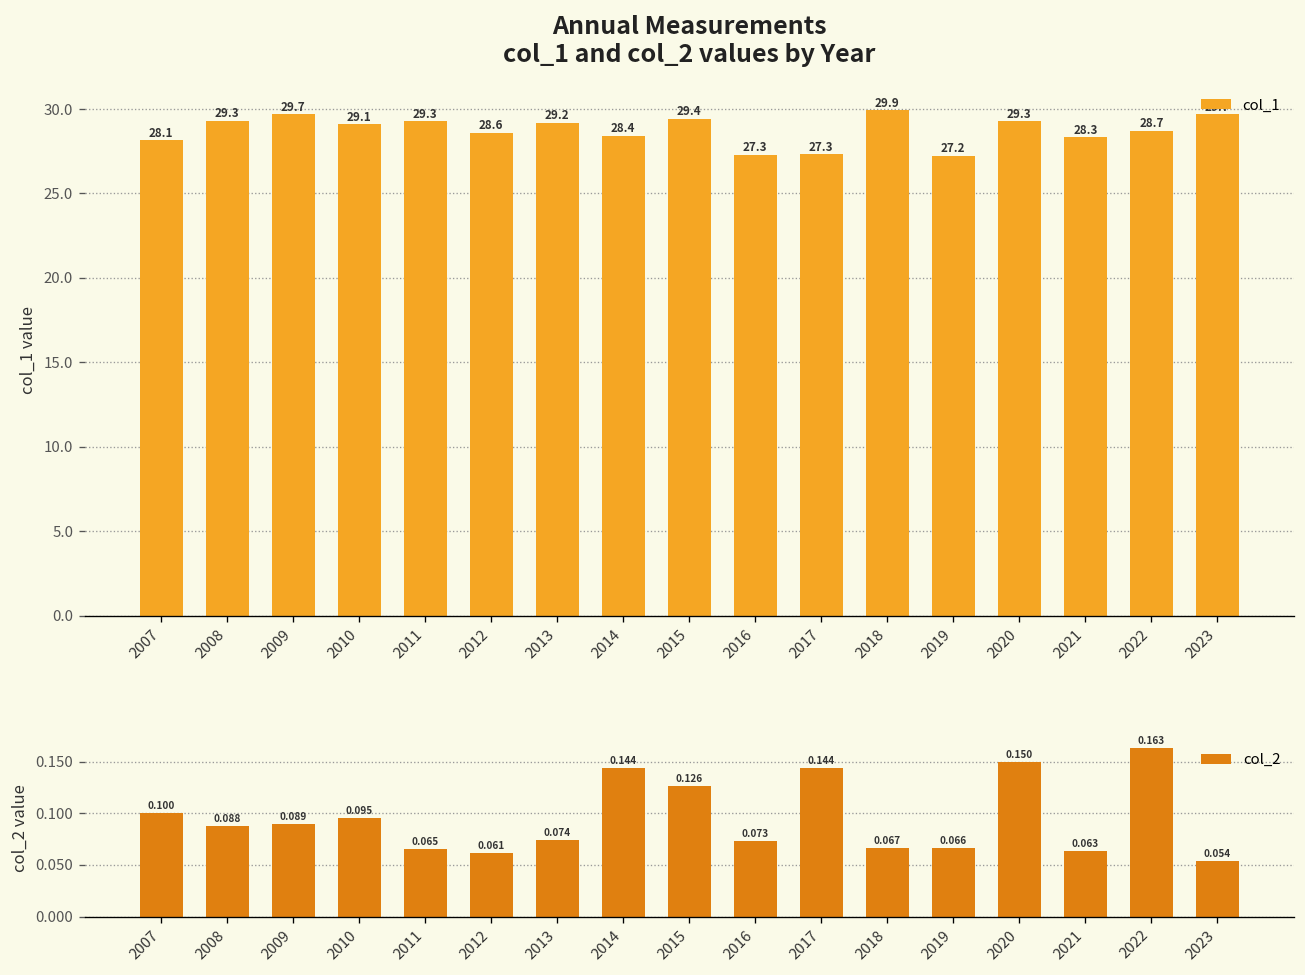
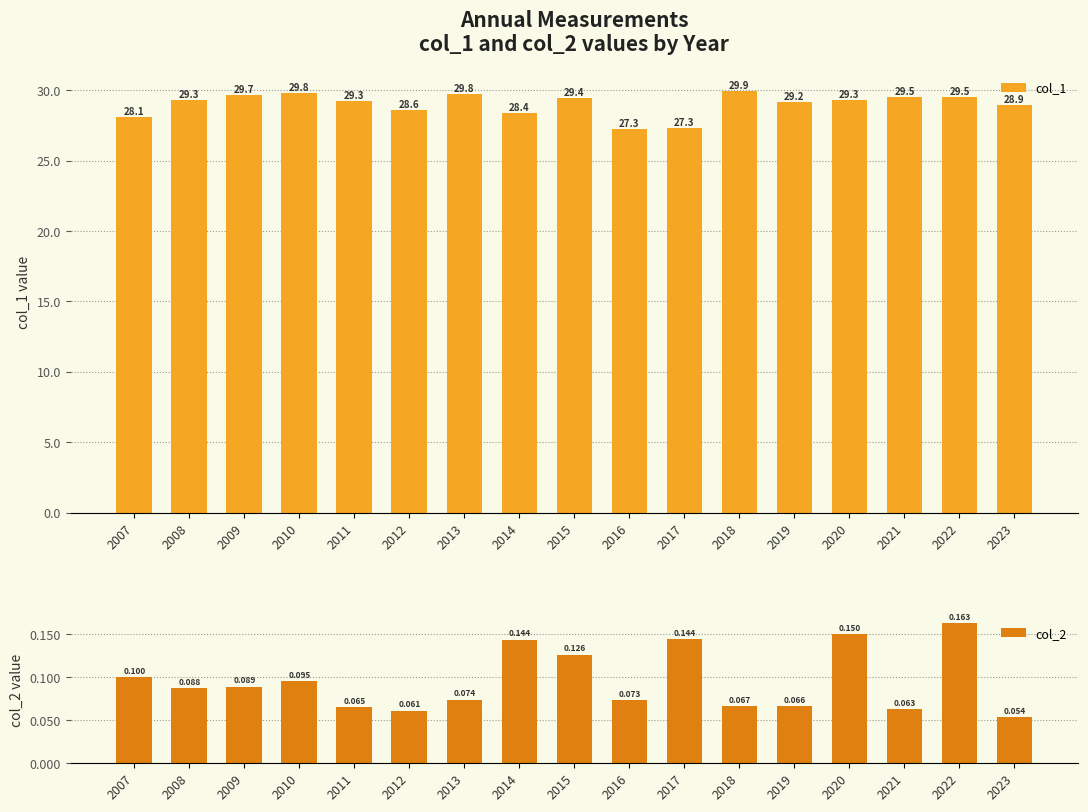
  {
    "Annual Measurements col_1 and col_2 values by Year": {
      "2007": 28.1,
      "2008": 29.3,
      "2009": 29.7,
-     "2010": 29.1,
+     "2010": 29.8,
      "2011": 29.3,
      "2012": 28.6,
-     "2013": 29.2,
+     "2013": 29.8,
      "2014": 28.4,
      "2015": 29.4,
      "2016": 27.3,
      "2017": 27.3,
      "2018": 29.9,
-     "2019": 27.2,
+     "2019": 29.2,
      "2020": 29.3,
-     "2021": 28.3,
-     "2022": 28.7,
-     "2023": 29.7
+     "2021": 29.5,
+     "2022": 29.5,
+     "2023": 28.9
    }
  }
